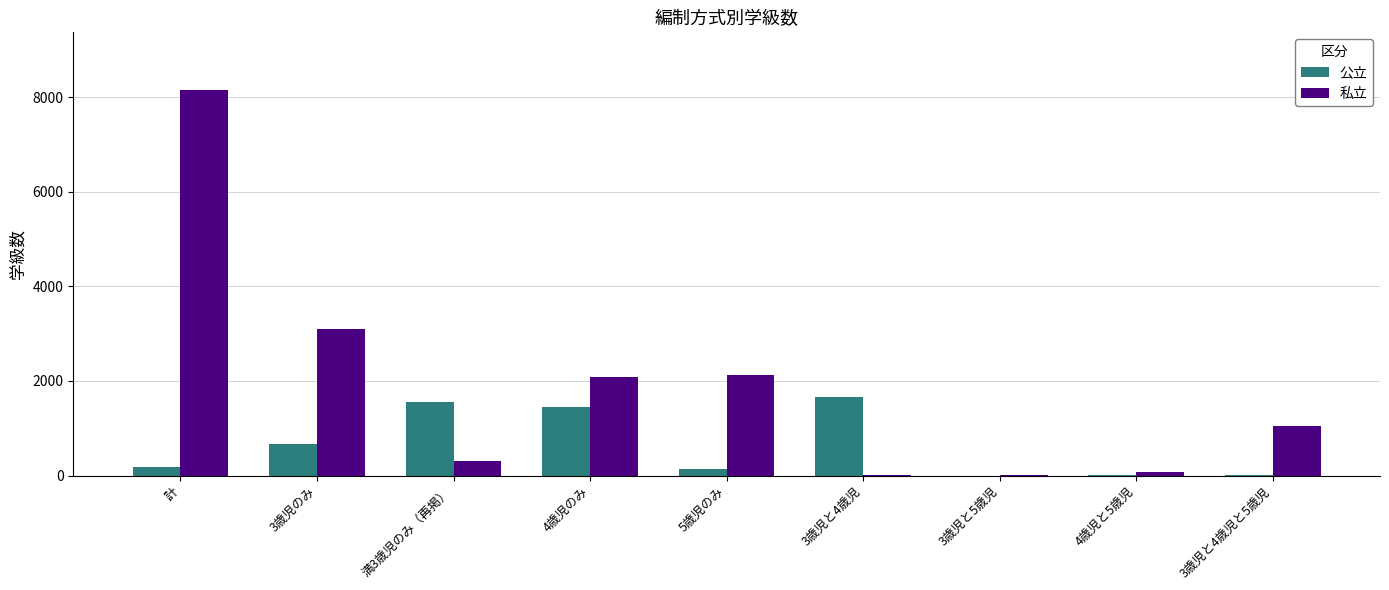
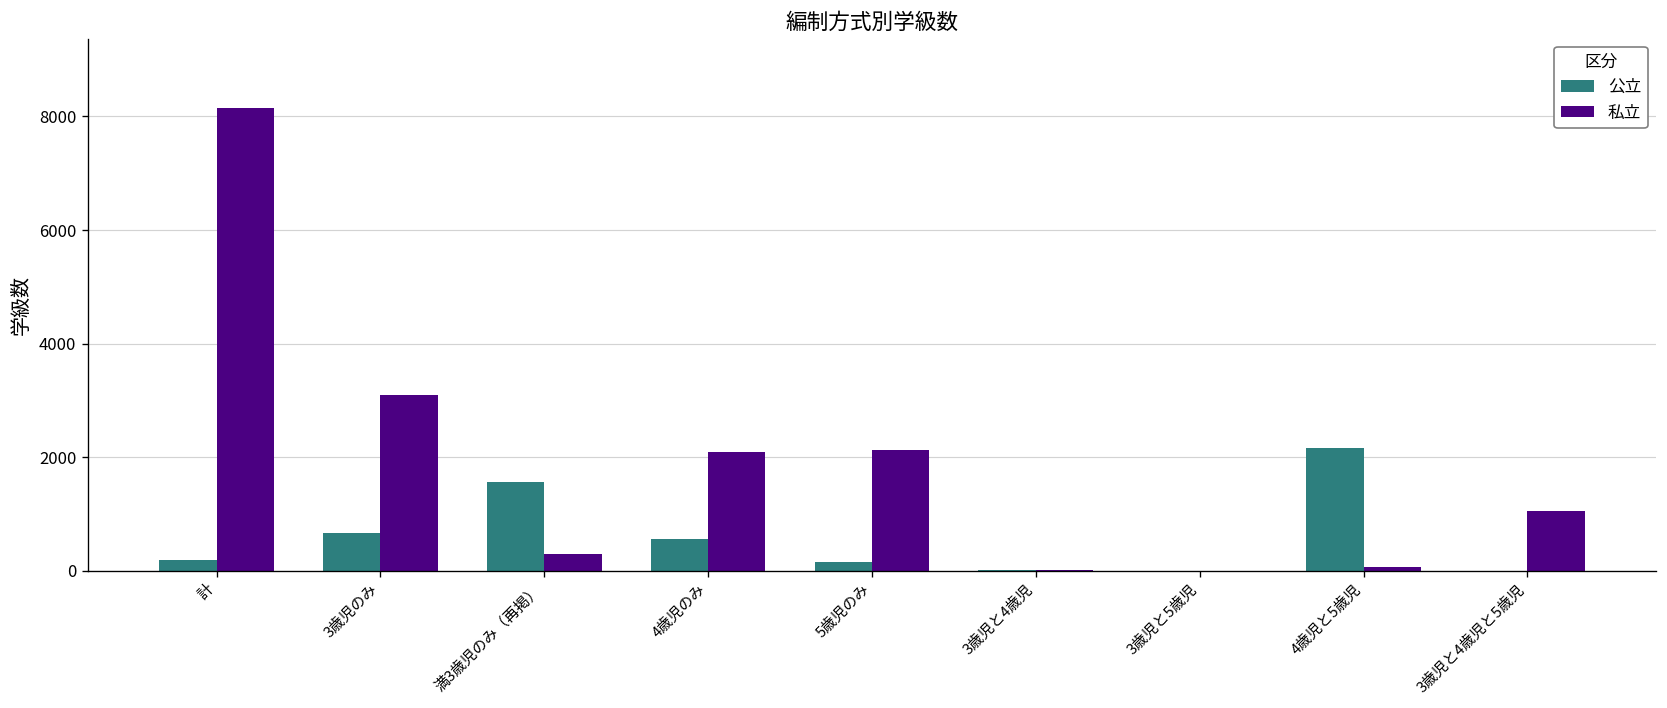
  {
    "公立": {
      "計": 200,
      "3歳児のみ": 700,
      "満3歳児のみ（再掲）": 1600,
-     "4歳児のみ": 1400,
+     "4歳児のみ": 600,
      "5歳児のみ": 100,
-     "3歳児と4歳児": 1700,
+     "3歳児と4歳児": 0,
      "3歳児と5歳児": 0,
-     "4歳児と5歳児": 0
+     "4歳児と5歳児": 2200
    },
    "私立": {
      "計": 8100,
      "3歳児のみ": 3100,
      "満3歳児のみ（再掲）": 300,
      "4歳児のみ": 2100,
      "5歳児のみ": 2100,
      "4歳児と5歳児": 100,
      "3歳児と4歳児と5歳児": 1000
    }
  }
